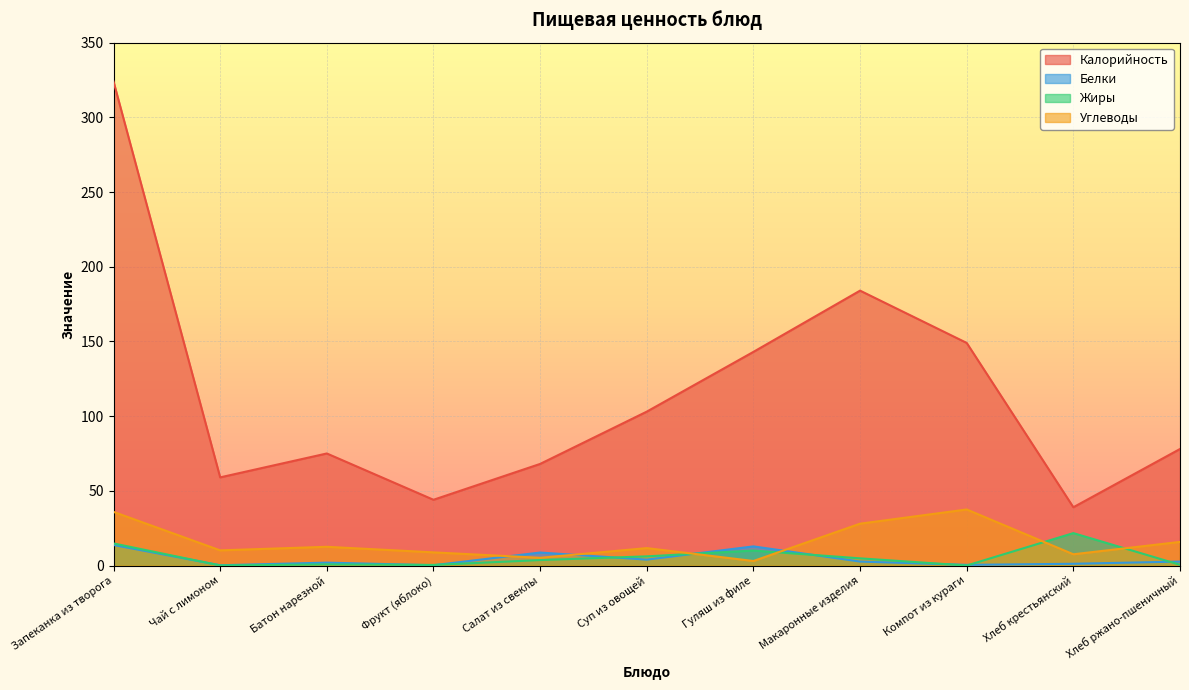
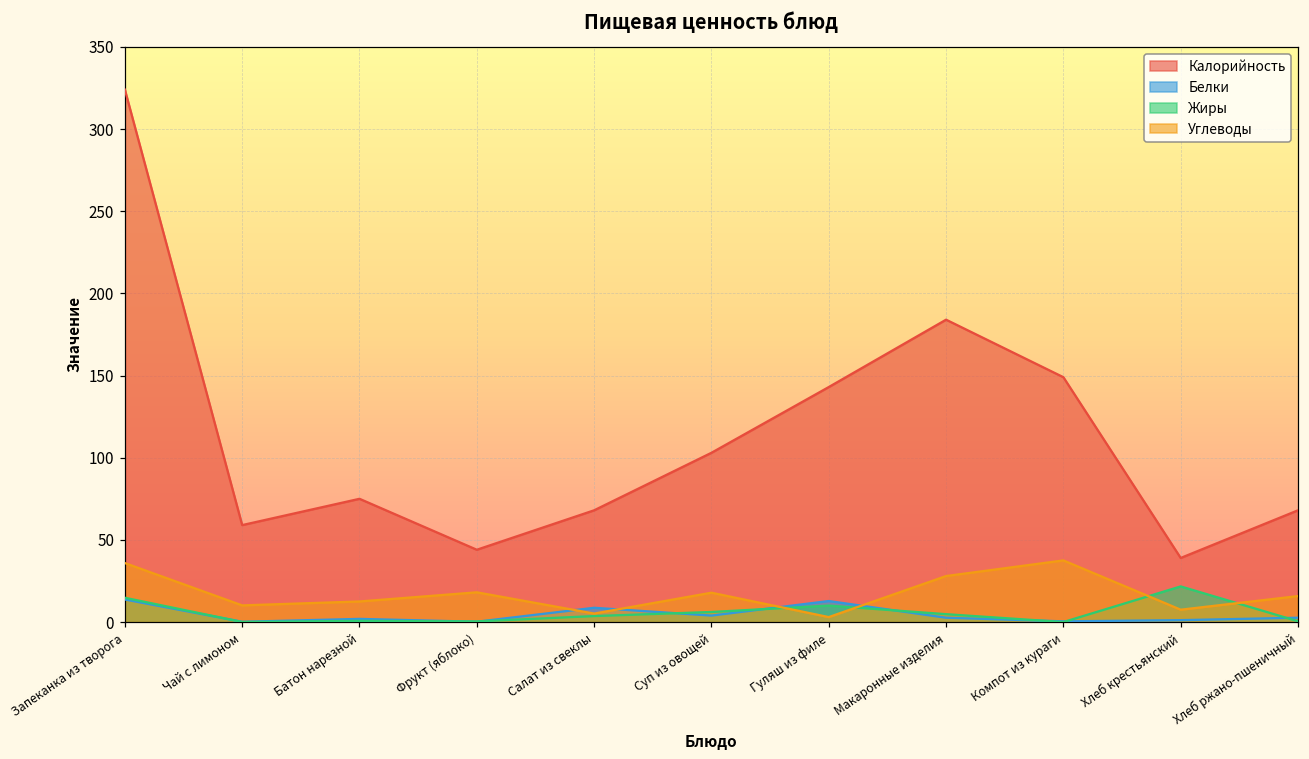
  {
    "Калорийность": {
      "Запеканка из творога": 324,
      "Чай с лимоном": 59,
      "Батон нарезной": 75,
      "Фрукт (яблоко)": 44,
      "Салат из свеклы": 68,
      "Суп из овощей": 103,
      "Гуляш из филе": 143,
      "Макаронные изделия": 184,
      "Компот из кураги": 149,
      "Хлеб крестьянский": 39,
-     "Хлеб ржано-пшеничный": 78
+     "Хлеб ржано-пшеничный": 68
    },
    "Белки": {
      "Салат из свеклы": 9,
      "Суп из овощей": 4,
      "Гуляш из филе": 13,
      "Макаронные изделия": 3,
      "Хлеб крестьянский": 1,
      "Хлеб ржано-пшеничный": 3
    },
    "Жиры": {
      "Суп из овощей": 6,
      "Гуляш из филе": 10,
      "Макаронные изделия": 5,
      "Хлеб крестьянский": 22,
      "Хлеб ржано-пшеничный": 0
    },
    "Углеводы": {
      "Запеканка из творога": 36,
      "Чай с лимоном": 10,
      "Батон нарезной": 13,
-     "Фрукт (яблоко)": 9,
-     "Суп из овощей": 12,
+     "Фрукт (яблоко)": 18,
+     "Суп из овощей": 18,
      "Гуляш из филе": 3,
      "Макаронные изделия": 28,
      "Компот из кураги": 38,
      "Хлеб крестьянский": 8,
      "Хлеб ржано-пшеничный": 16
    }
  }
